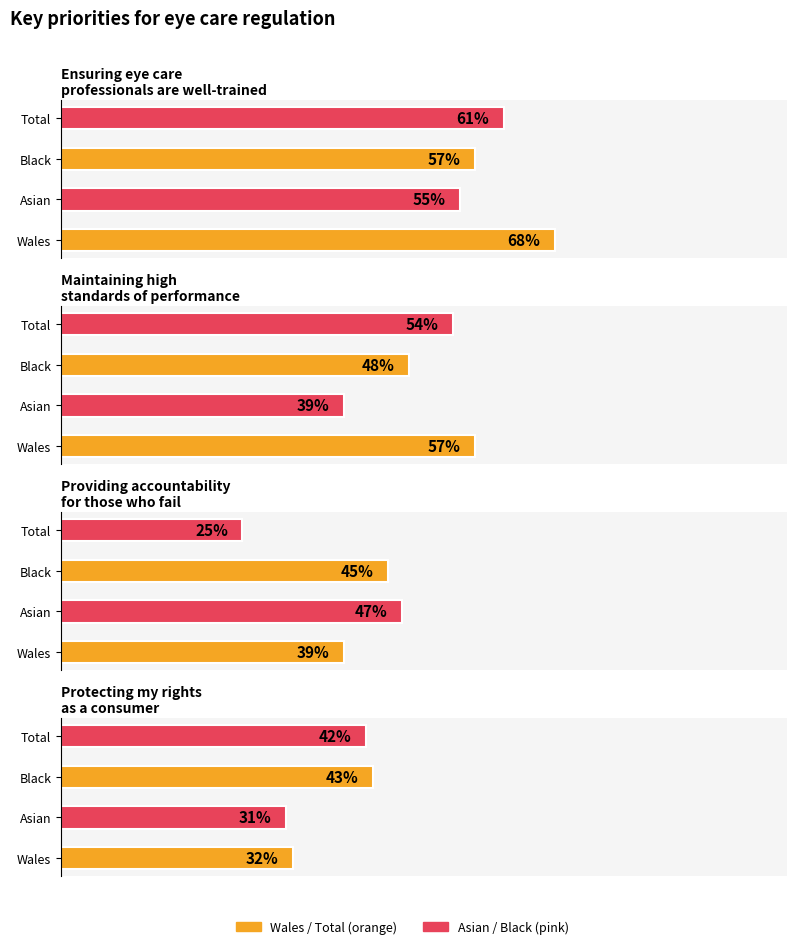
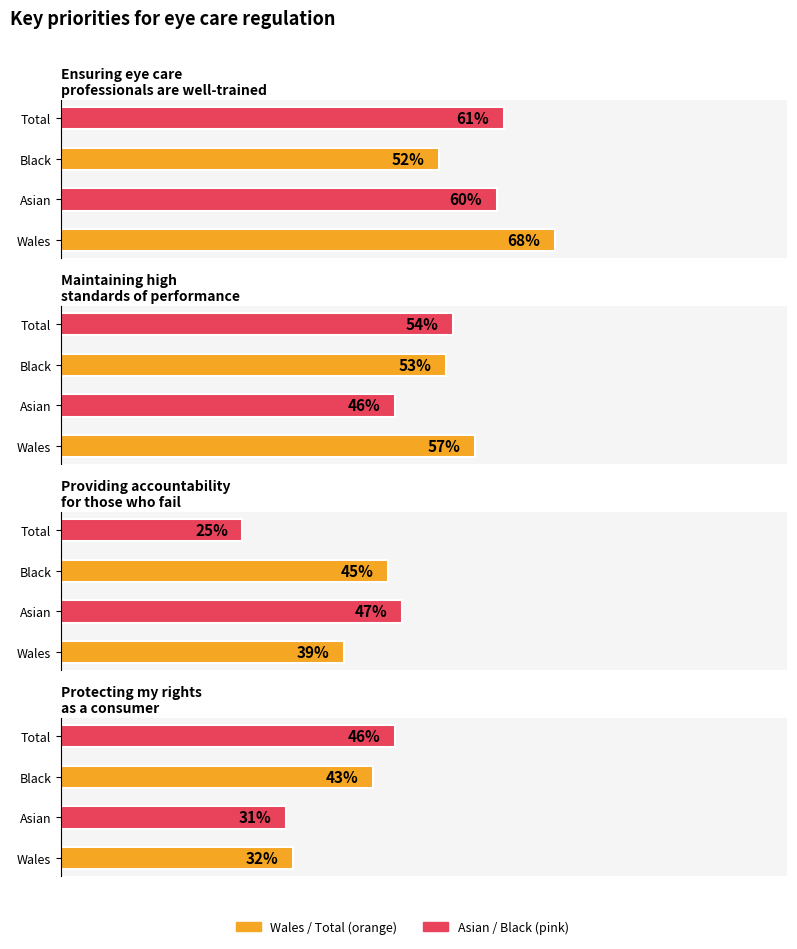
  {
    "Ensuring eye care professionals are well-trained": {
      "Total": "61%",
-     "Black": "57%",
-     "Asian": "55%",
+     "Black": "52%",
+     "Asian": "60%",
      "Wales": "68%"
    },
    "Maintaining high standards of performance": {
      "Total": "54%",
-     "Black": "48%",
-     "Asian": "39%",
+     "Black": "53%",
+     "Asian": "46%",
      "Wales": "57%"
    },
    "Providing accountability for those who fail": {
      "Total": "25%",
      "Black": "45%",
      "Asian": "47%",
      "Wales": "39%"
    },
    "Protecting my rights as a consumer": {
-     "Total": "42%",
+     "Total": "46%",
      "Black": "43%",
      "Asian": "31%",
      "Wales": "32%"
    }
  }
